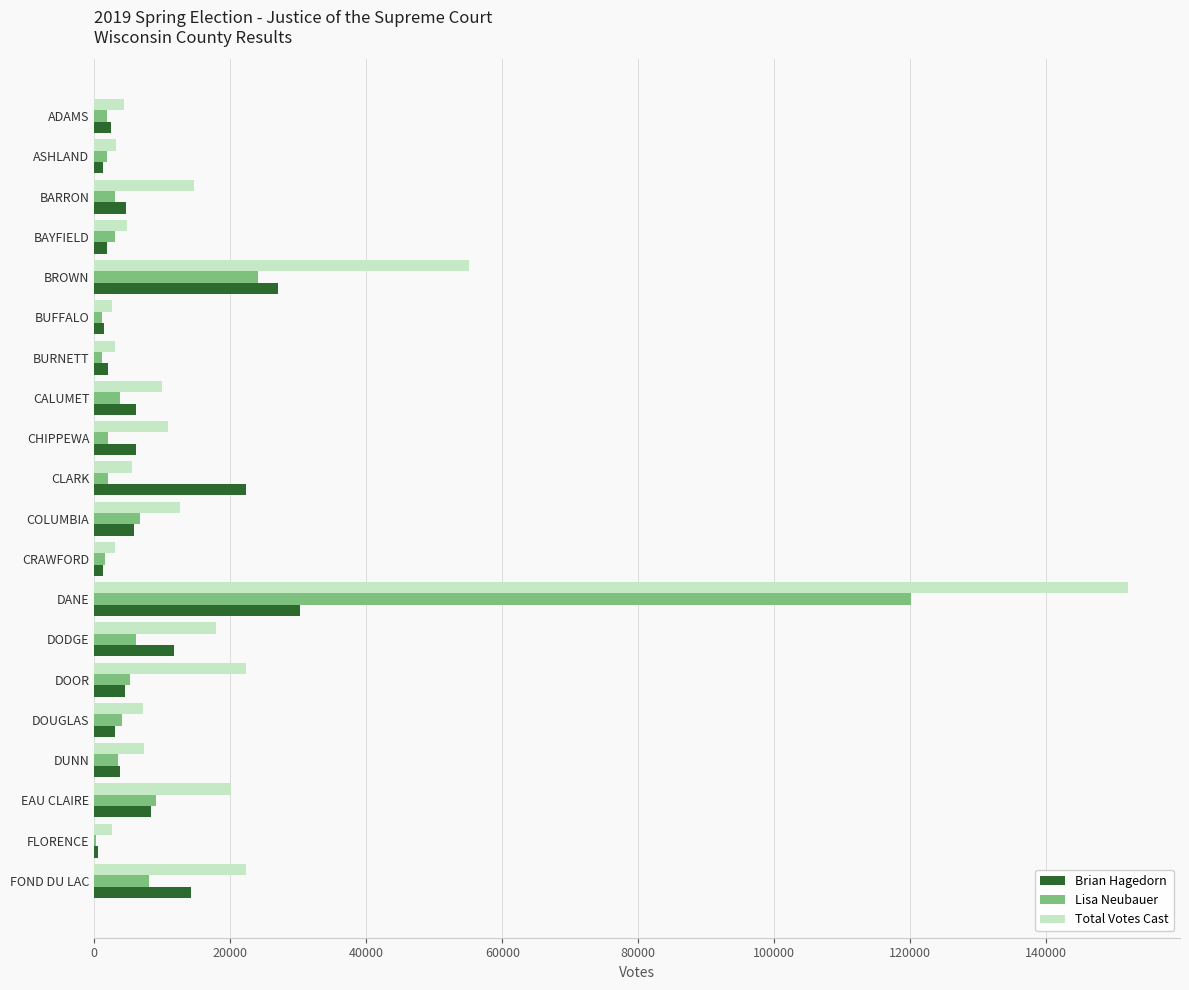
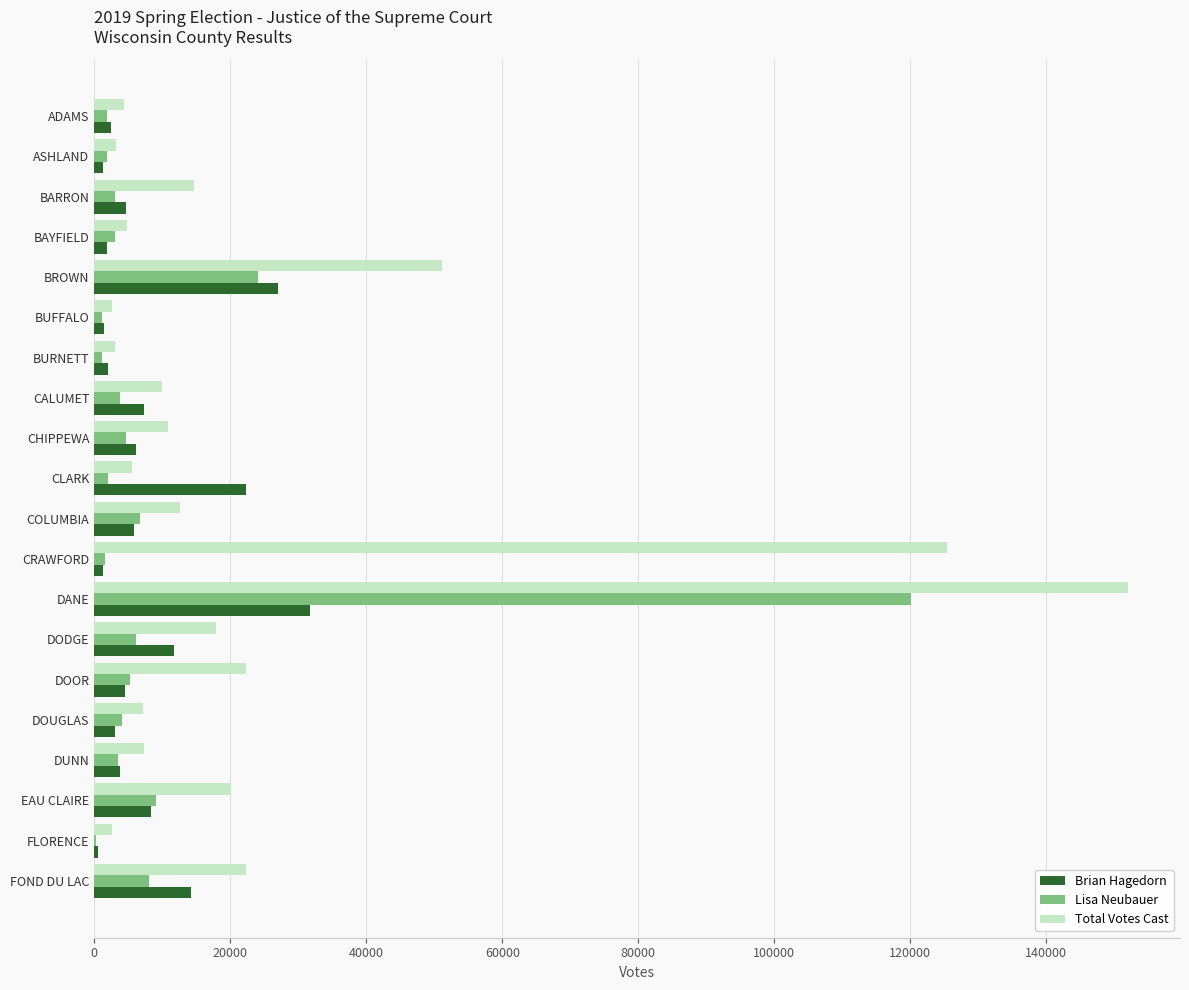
  {
    "Brian Hagedorn": {
      "ADAMS": 2000,
      "ASHLAND": 1000,
      "BARRON": 5000,
      "BAYFIELD": 2000,
      "BROWN": 27000,
      "BUFFALO": 1000,
      "BURNETT": 2000,
-     "CALUMET": 6000,
+     "CALUMET": 7000,
      "CHIPPEWA": 6000,
      "CLARK": 22000,
      "COLUMBIA": 6000,
      "CRAWFORD": 1000,
-     "DANE": 30000,
+     "DANE": 32000,
      "DODGE": 12000,
      "DOOR": 5000,
      "DOUGLAS": 3000,
      "DUNN": 4000,
      "EAU CLAIRE": 8000,
      "FLORENCE": 1000,
      "FOND DU LAC": 14000
    },
    "Lisa Neubauer": {
      "ADAMS": 2000,
      "ASHLAND": 2000,
      "BARRON": 3000,
      "BAYFIELD": 3000,
      "BROWN": 24000,
      "BUFFALO": 1000,
      "BURNETT": 1000,
      "CALUMET": 4000,
-     "CHIPPEWA": 2000,
+     "CHIPPEWA": 5000,
      "CLARK": 2000,
      "COLUMBIA": 7000,
      "CRAWFORD": 2000,
      "DANE": 120000,
      "DODGE": 6000,
      "DOOR": 5000,
      "DOUGLAS": 4000,
      "DUNN": 4000,
      "EAU CLAIRE": 9000,
      "FOND DU LAC": 8000
    },
    "Total Votes Cast": {
      "ADAMS": 4000,
      "ASHLAND": 3000,
      "BARRON": 15000,
      "BAYFIELD": 5000,
-     "BROWN": 55000,
+     "BROWN": 51000,
      "BUFFALO": 3000,
      "BURNETT": 3000,
      "CALUMET": 10000,
      "CHIPPEWA": 11000,
      "CLARK": 6000,
      "COLUMBIA": 13000,
-     "CRAWFORD": 3000,
+     "CRAWFORD": 125000,
      "DANE": 152000,
      "DODGE": 18000,
      "DOOR": 22000,
      "DOUGLAS": 7000,
      "DUNN": 7000,
      "EAU CLAIRE": 20000,
      "FLORENCE": 3000,
      "FOND DU LAC": 22000
    }
  }
